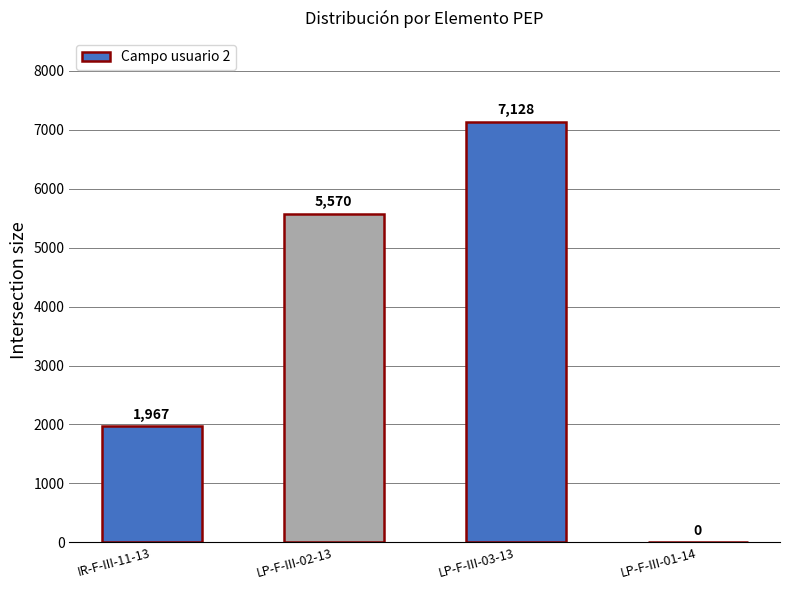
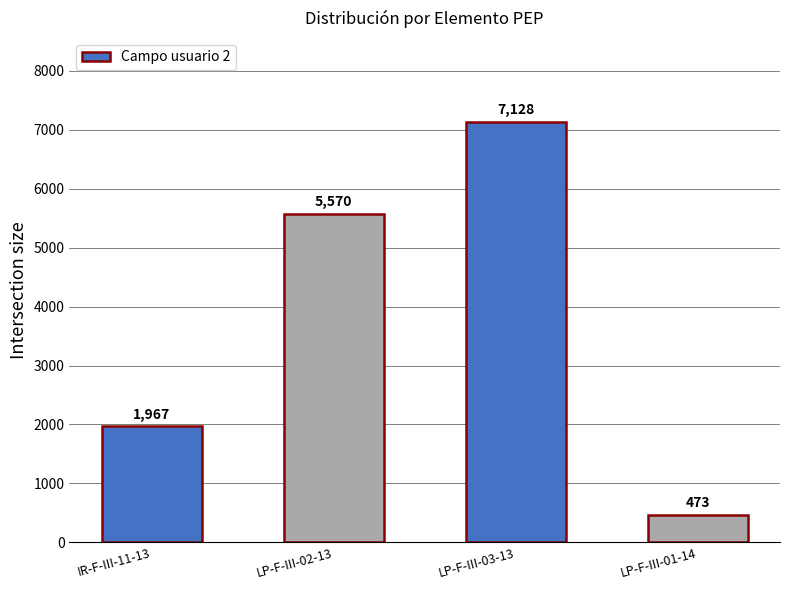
  {
    "IR-F-III-11-13": "1,967",
    "LP-F-III-02-13": "5,570",
    "LP-F-III-03-13": "7,128",
-   "LP-F-III-01-14": "0"
+   "LP-F-III-01-14": "473"
  }
